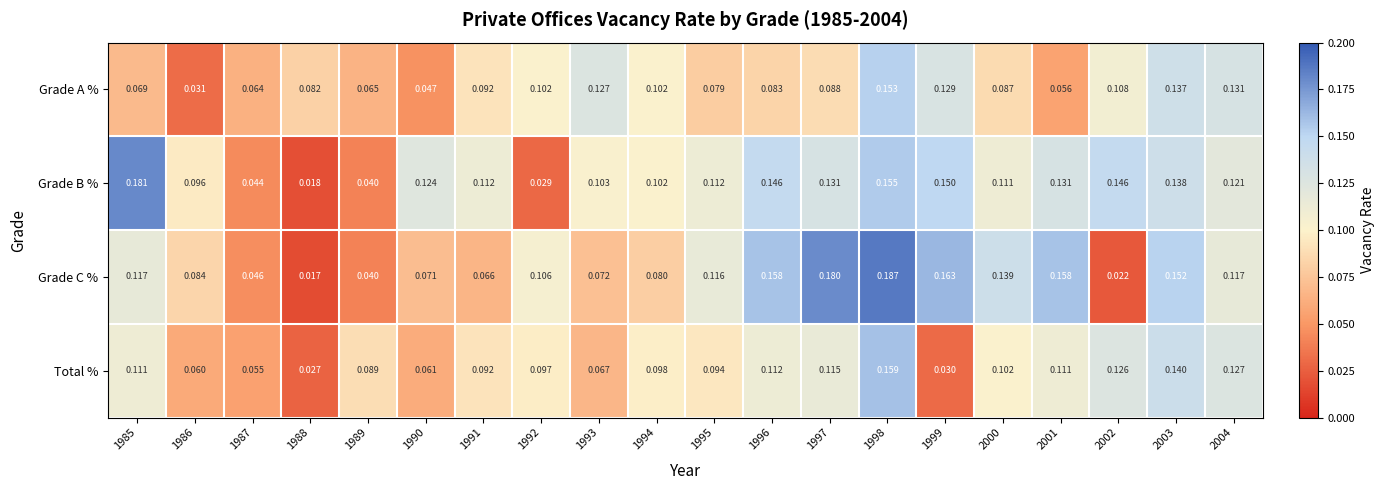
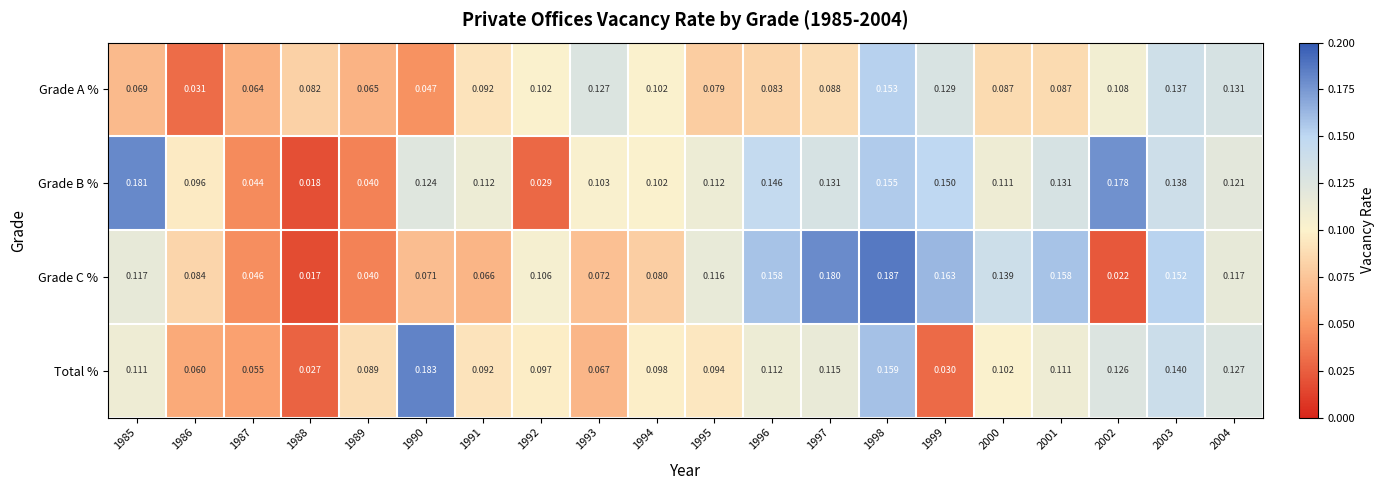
  {
    "Grade A %": {
      "1985": 0.069,
      "1986": 0.031,
      "1987": 0.064,
      "1988": 0.082,
      "1989": 0.065,
      "1990": 0.047,
      "1991": 0.092,
      "1992": 0.102,
      "1993": 0.127,
      "1994": 0.102,
      "1995": 0.079,
      "1996": 0.083,
      "1997": 0.088,
      "1998": 0.153,
      "1999": 0.129,
      "2000": 0.087,
-     "2001": 0.056,
+     "2001": 0.087,
      "2002": 0.108,
      "2003": 0.137,
      "2004": 0.131
    },
    "Grade B %": {
      "1985": 0.181,
      "1986": 0.096,
      "1987": 0.044,
      "1988": 0.018,
      "1989": 0.040,
      "1990": 0.124,
      "1991": 0.112,
      "1992": 0.029,
      "1993": 0.103,
      "1994": 0.102,
      "1995": 0.112,
      "1996": 0.146,
      "1997": 0.131,
      "1998": 0.155,
      "1999": 0.150,
      "2000": 0.111,
      "2001": 0.131,
-     "2002": 0.146,
+     "2002": 0.178,
      "2003": 0.138,
      "2004": 0.121
    },
    "Grade C %": {
      "1985": 0.117,
      "1986": 0.084,
      "1987": 0.046,
      "1988": 0.017,
      "1989": 0.040,
      "1990": 0.071,
      "1991": 0.066,
      "1992": 0.106,
      "1993": 0.072,
      "1994": 0.080,
      "1995": 0.116,
      "1996": 0.158,
      "1997": 0.180,
      "1998": 0.187,
      "1999": 0.163,
      "2000": 0.139,
      "2001": 0.158,
      "2002": 0.022,
      "2003": 0.152,
      "2004": 0.117
    },
    "Total %": {
      "1985": 0.111,
      "1986": 0.060,
      "1987": 0.055,
      "1988": 0.027,
      "1989": 0.089,
-     "1990": 0.061,
+     "1990": 0.183,
      "1991": 0.092,
      "1992": 0.097,
      "1993": 0.067,
      "1994": 0.098,
      "1995": 0.094,
      "1996": 0.112,
      "1997": 0.115,
      "1998": 0.159,
      "1999": 0.030,
      "2000": 0.102,
      "2001": 0.111,
      "2002": 0.126,
      "2003": 0.140,
      "2004": 0.127
    }
  }
